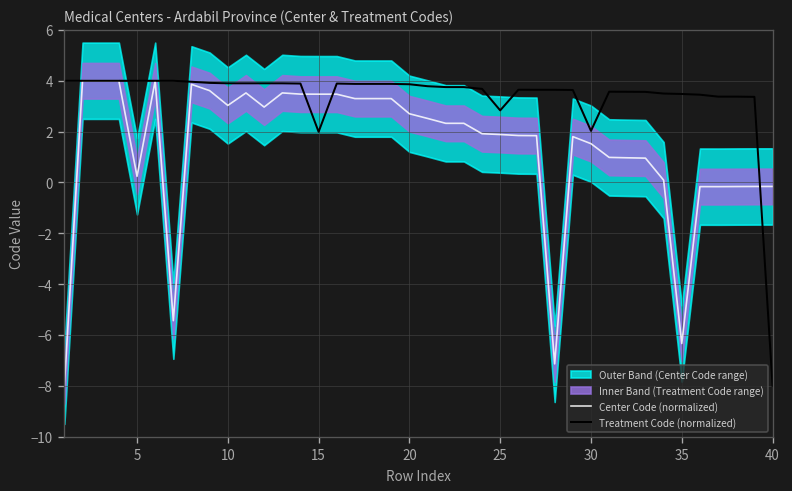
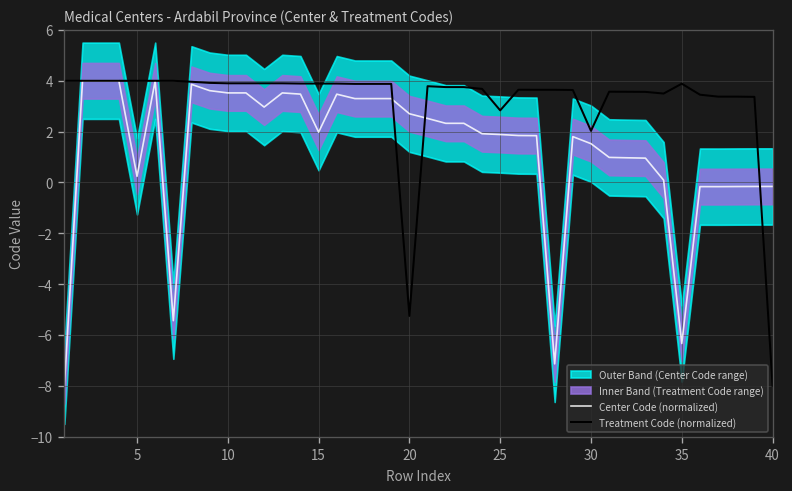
  {
    "Center Code (normalized)": {
      "5": 0.2,
-     "10": 3.0,
-     "15": 3.5,
+     "10": 3.5,
+     "15": 2.0,
      "20": 2.7,
      "25": 1.9,
      "30": 1.5,
      "35": -6.3,
      "40": -0.2
    },
    "Treatment Code (normalized)": {
      "5": 4.0,
      "10": 3.9,
-     "15": 2.0,
-     "20": 3.9,
+     "15": 3.9,
+     "20": -5.3,
      "25": 2.8,
      "30": 2.0,
-     "35": 3.5,
+     "35": 3.9,
      "40": -8.0
    }
  }
